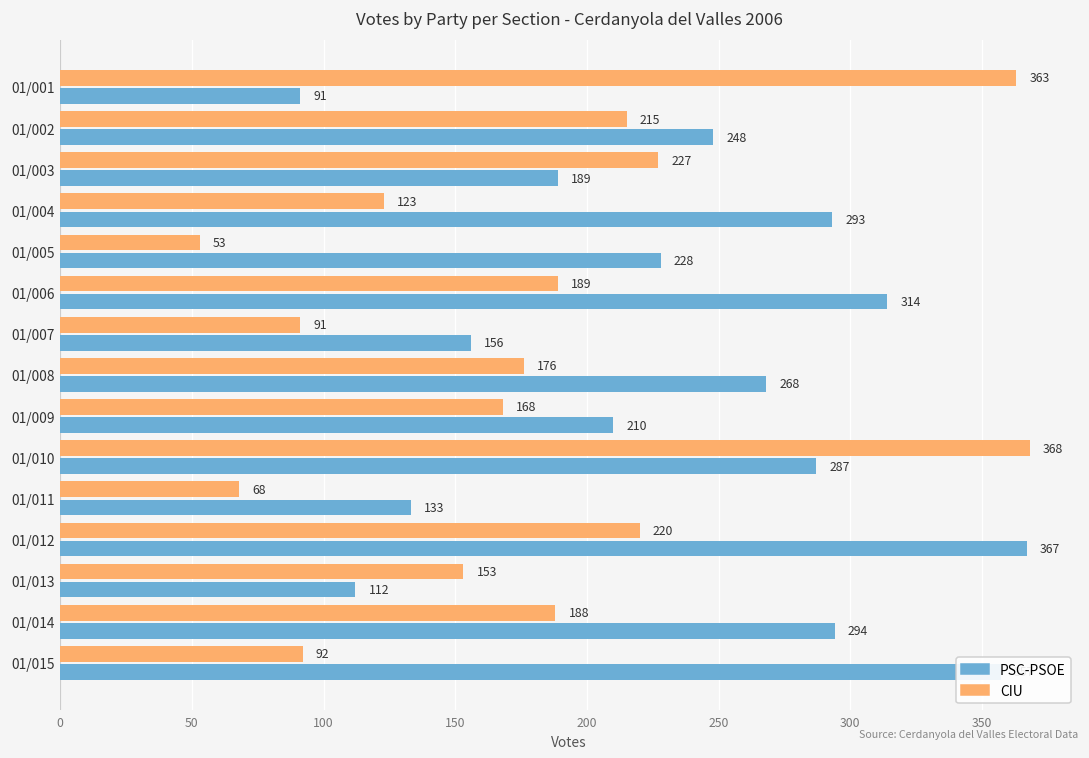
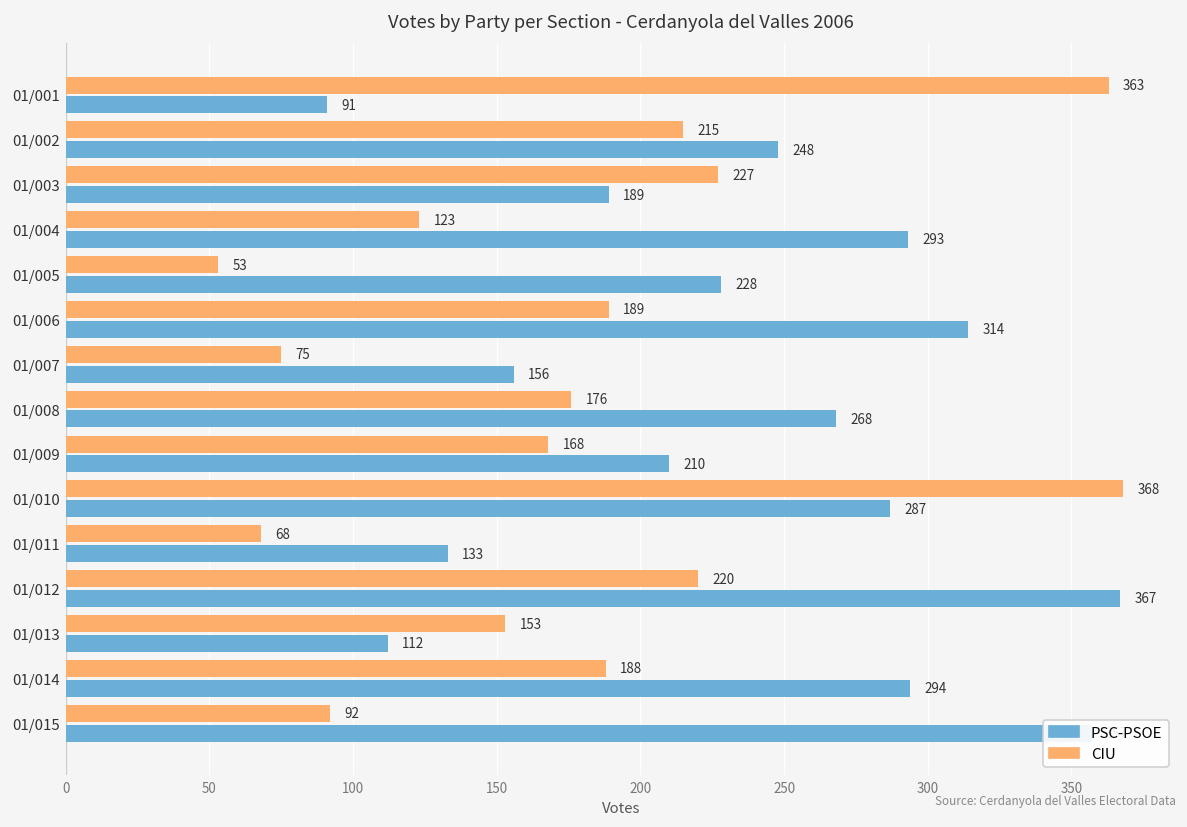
  {
    "PSC-PSOE": {
      "01/001": 91,
      "01/002": 248,
      "01/003": 189,
      "01/004": 293,
      "01/005": 228,
      "01/006": 314,
      "01/007": 156,
      "01/008": 268,
      "01/009": 210,
      "01/010": 287,
      "01/011": 133,
      "01/012": 367,
      "01/013": 112,
      "01/014": 294
    },
    "CIU": {
      "01/001": 363,
      "01/002": 215,
      "01/003": 227,
      "01/004": 123,
      "01/005": 53,
      "01/006": 189,
-     "01/007": 91,
+     "01/007": 75,
      "01/008": 176,
      "01/009": 168,
      "01/010": 368,
      "01/011": 68,
      "01/012": 220,
      "01/013": 153,
      "01/014": 188,
      "01/015": 92
    }
  }
